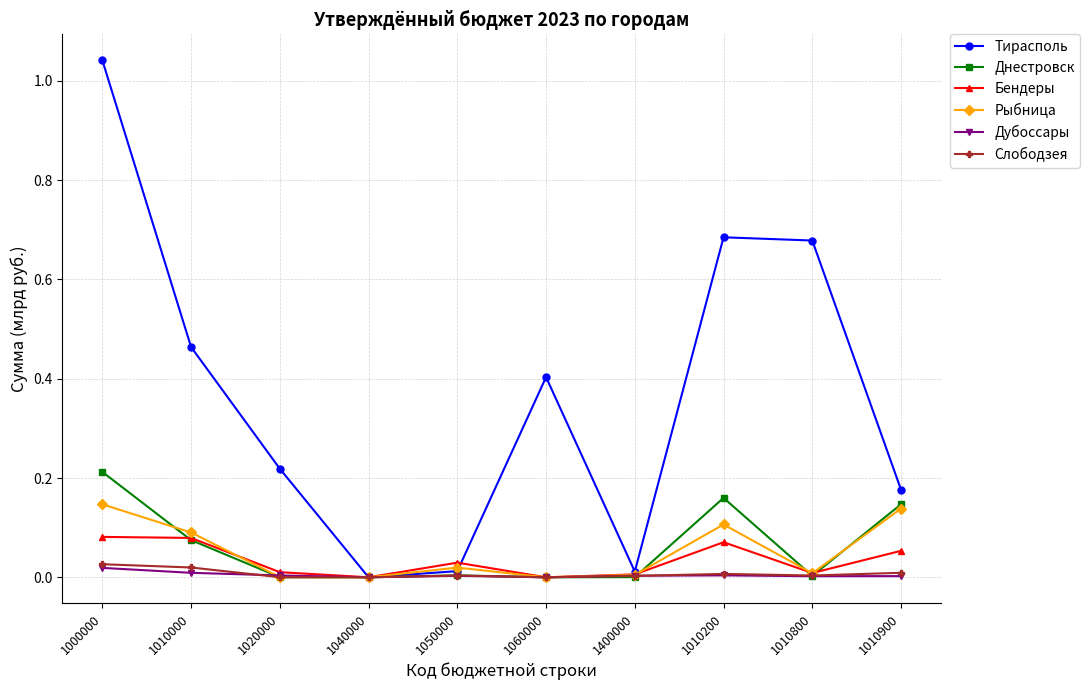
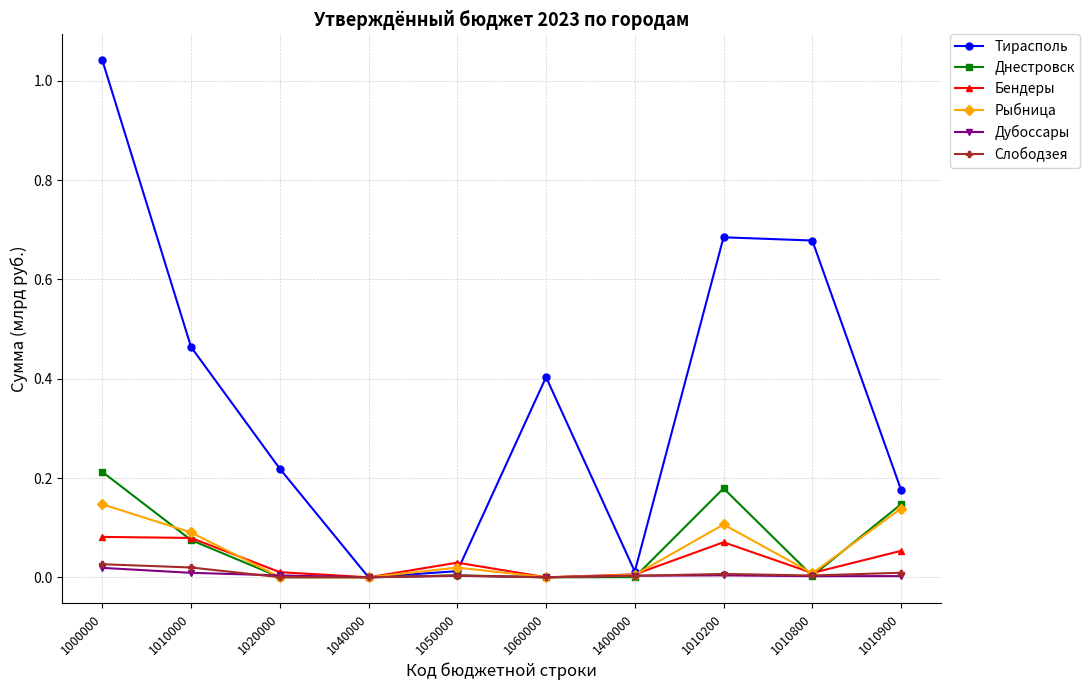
  {
    "Тирасполь": {
      "1000000": 1.04,
      "1010000": 0.46,
      "1020000": 0.22,
      "1050000": 0.01,
      "1060000": 0.40,
      "1400000": 0.01,
      "1010200": 0.68,
      "1010800": 0.68,
      "1010900": 0.18
    },
    "Днестровск": {
      "1000000": 0.21,
-     "1010200": 0.16,
+     "1010200": 0.18,
      "1010900": 0.15
    },
    "Бендеры": {
      "1000000": 0.08,
      "1020000": 0.01,
      "1050000": 0.03,
      "1010200": 0.07,
      "1010900": 0.05
    },
    "Рыбница": {
      "1000000": 0.15,
      "1010000": 0.09,
      "1050000": 0.02,
      "1010200": 0.11,
      "1010900": 0.14
    },
    "Дубоссары": {
      "1000000": 0.02,
      "1010000": 0.01,
      "1010900": 0.00
    },
    "Слободзея": {
      "1000000": 0.03,
      "1010000": 0.02,
      "1010900": 0.01
    }
  }
